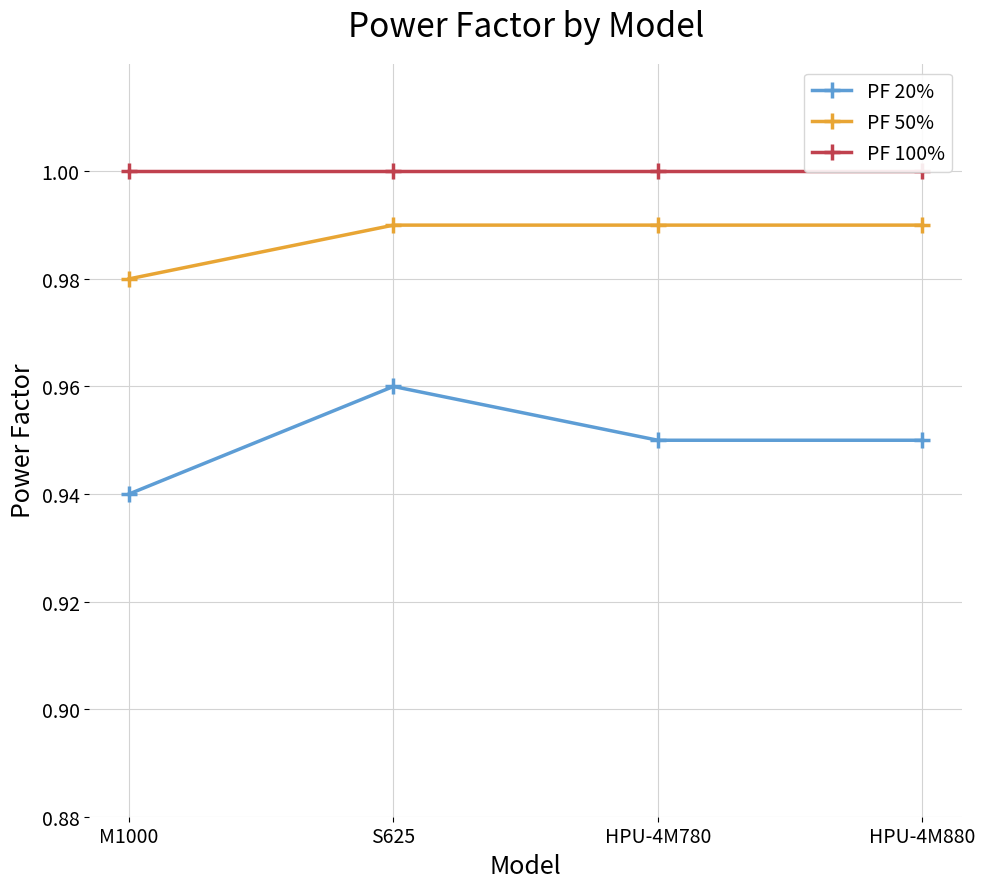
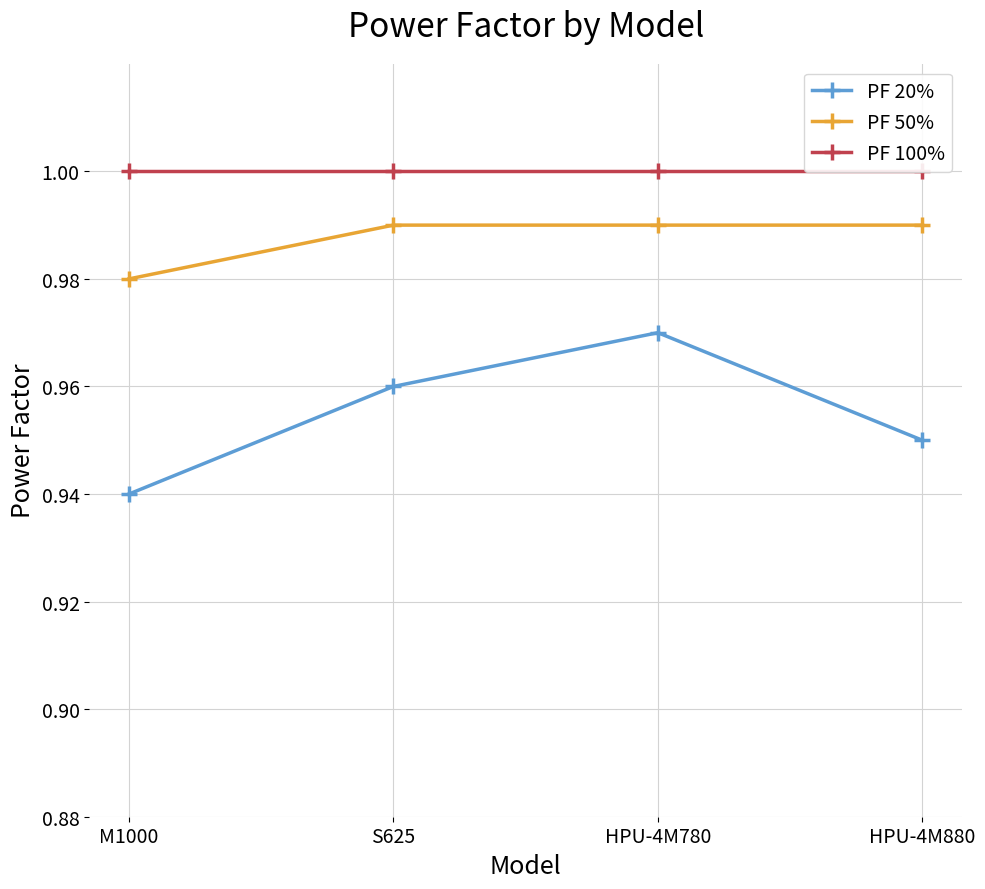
  {
    "PF 20%": {
      "M1000": 0.94,
      "S625": 0.96,
-     "HPU-4M780": 0.95,
+     "HPU-4M780": 0.97,
      "HPU-4M880": 0.95
    },
    "PF 50%": {
      "M1000": 0.98,
      "S625": 0.99,
      "HPU-4M780": 0.99,
      "HPU-4M880": 0.99
    },
    "PF 100%": {
      "M1000": 1.00,
      "S625": 1.00,
      "HPU-4M780": 1.00
    }
  }
